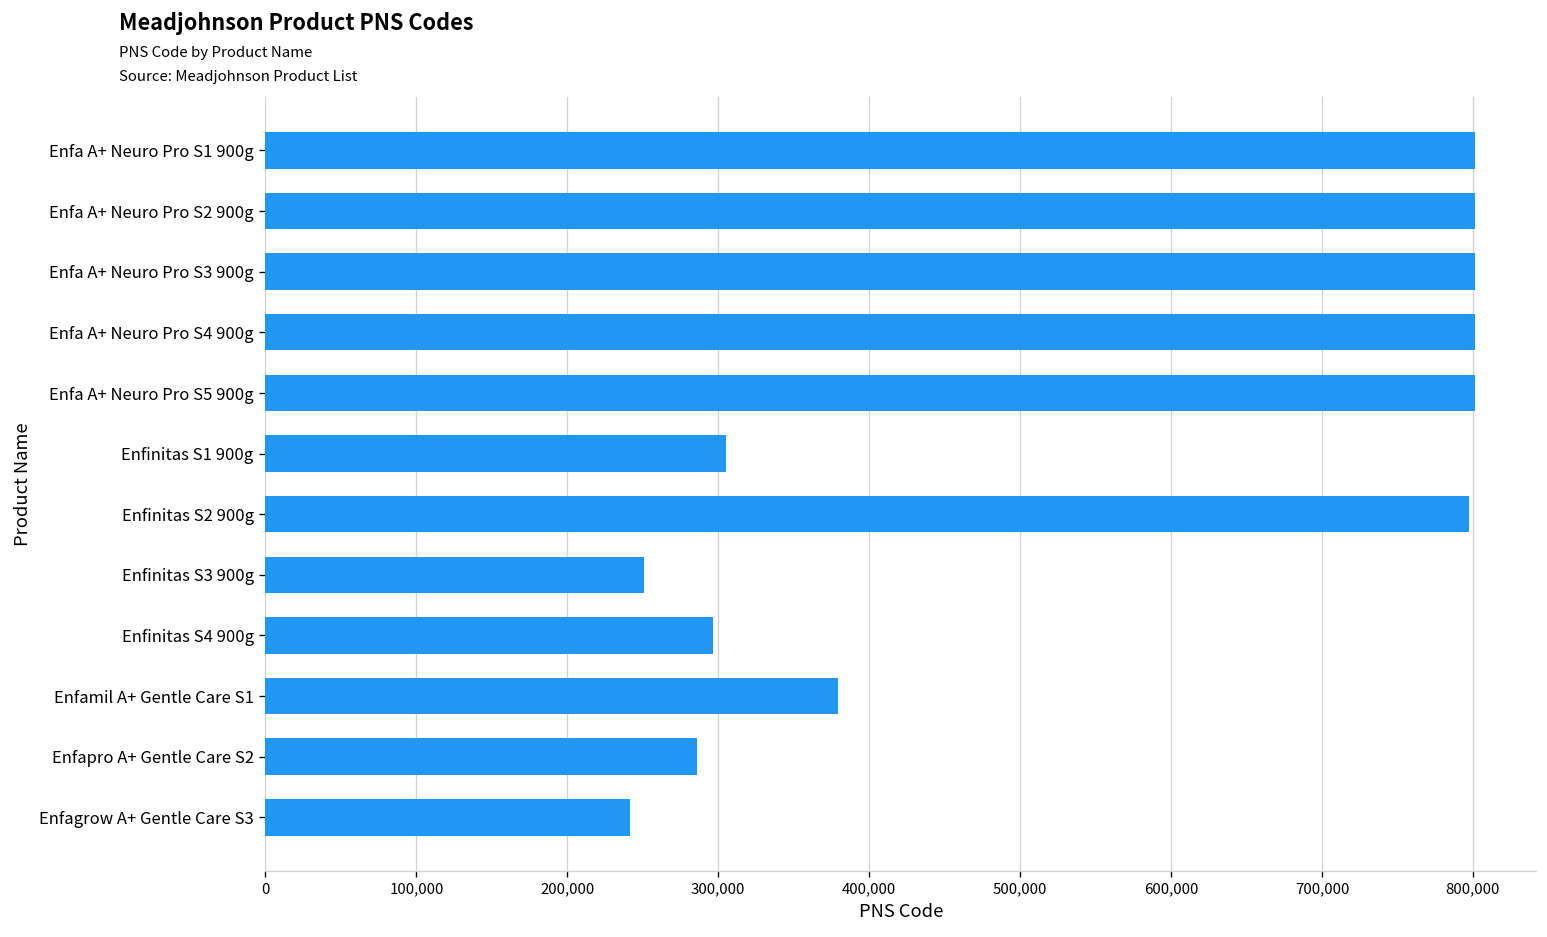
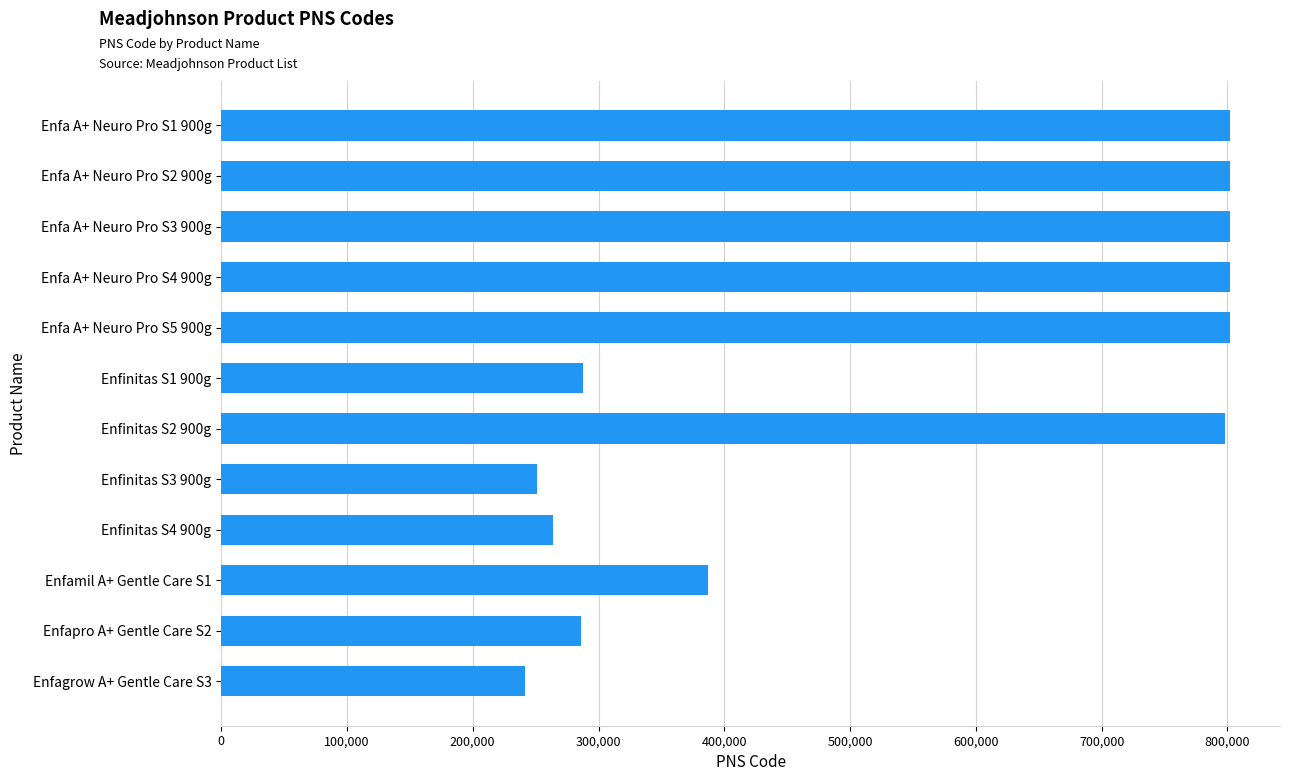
  {
    "Enfa A+ Neuro Pro S1 900g": "802,000",
    "Enfa A+ Neuro Pro S2 900g": "802,000",
    "Enfa A+ Neuro Pro S3 900g": "802,000",
    "Enfa A+ Neuro Pro S4 900g": "802,000",
    "Enfa A+ Neuro Pro S5 900g": "802,000",
-   "Enfinitas S1 900g": "305,000",
+   "Enfinitas S1 900g": "288,000",
    "Enfinitas S2 900g": "798,000",
    "Enfinitas S3 900g": "251,000",
-   "Enfinitas S4 900g": "297,000",
-   "Enfamil A+ Gentle Care S1": "379,000",
+   "Enfinitas S4 900g": "264,000",
+   "Enfamil A+ Gentle Care S1": "387,000",
    "Enfapro A+ Gentle Care S2": "286,000",
    "Enfagrow A+ Gentle Care S3": "242,000"
  }
